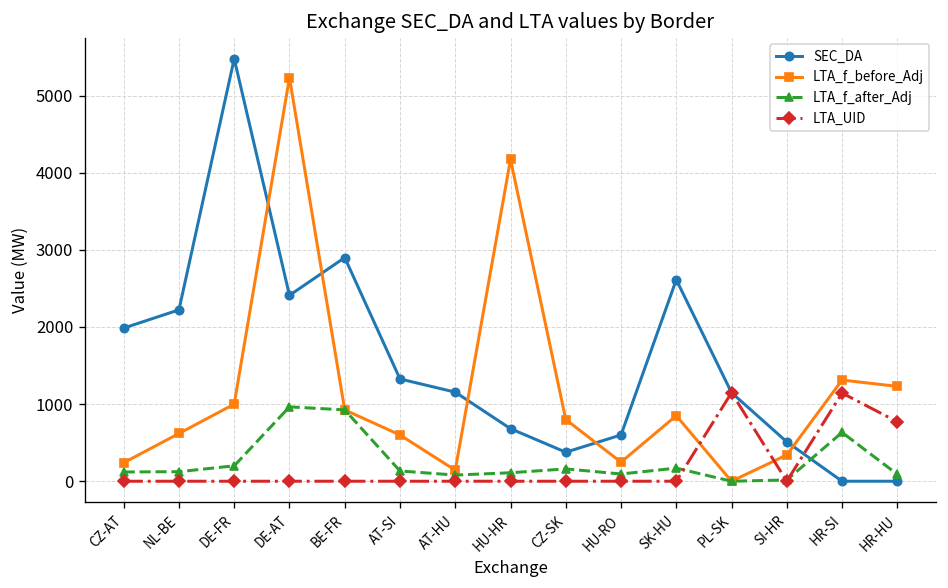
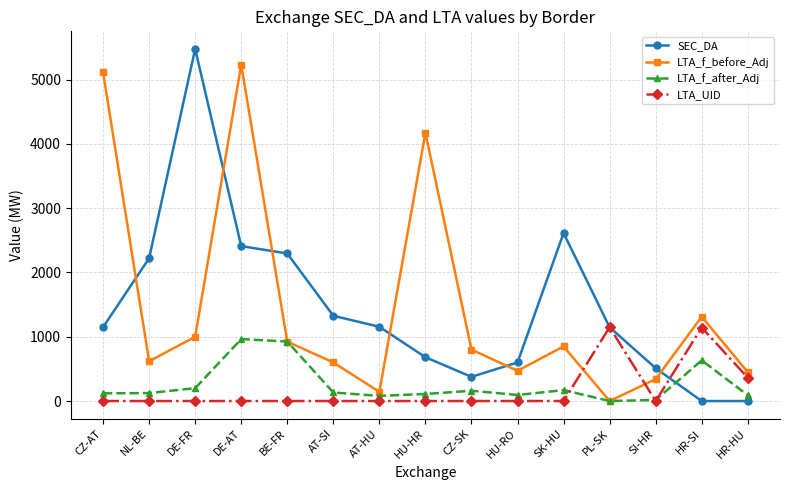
  {
    "SEC_DA": {
-     "CZ-AT": 2000,
+     "CZ-AT": 1100,
      "NL-BE": 2200,
      "DE-FR": 5500,
      "DE-AT": 2400,
-     "BE-FR": 2900,
+     "BE-FR": 2300,
      "AT-SI": 1300,
      "AT-HU": 1200,
      "HU-HR": 700,
      "CZ-SK": 400,
      "HU-RO": 600,
      "SK-HU": 2600,
      "SI-HR": 500,
      "HR-SI": 0,
      "HR-HU": 0
    },
    "LTA_f_before_Adj": {
-     "CZ-AT": 200,
+     "CZ-AT": 5100,
      "NL-BE": 600,
      "DE-FR": 1000,
      "DE-AT": 5200,
      "AT-SI": 600,
      "AT-HU": 100,
      "HU-HR": 4200,
      "CZ-SK": 800,
-     "HU-RO": 200,
+     "HU-RO": 500,
      "SK-HU": 900,
      "SI-HR": 300,
      "HR-SI": 1300,
-     "HR-HU": 1200
+     "HR-HU": 400
    },
    "LTA_f_after_Adj": {
      "CZ-AT": 100,
      "NL-BE": 100,
      "DE-FR": 200,
      "DE-AT": 1000,
      "AT-SI": 100,
      "AT-HU": 100,
      "HU-HR": 100,
      "CZ-SK": 200,
      "HU-RO": 100,
      "SK-HU": 200,
      "HR-SI": 600,
      "HR-HU": 100
    },
    "LTA_UID": {
      "CZ-AT": 0,
      "NL-BE": 0,
      "DE-FR": 0,
      "DE-AT": 0,
      "BE-FR": 0,
      "AT-SI": 0,
      "AT-HU": 0,
      "HU-HR": 0,
      "CZ-SK": 0,
      "HU-RO": 0,
      "SK-HU": 0,
      "HR-SI": 1100,
-     "HR-HU": 800
+     "HR-HU": 400
    }
  }
